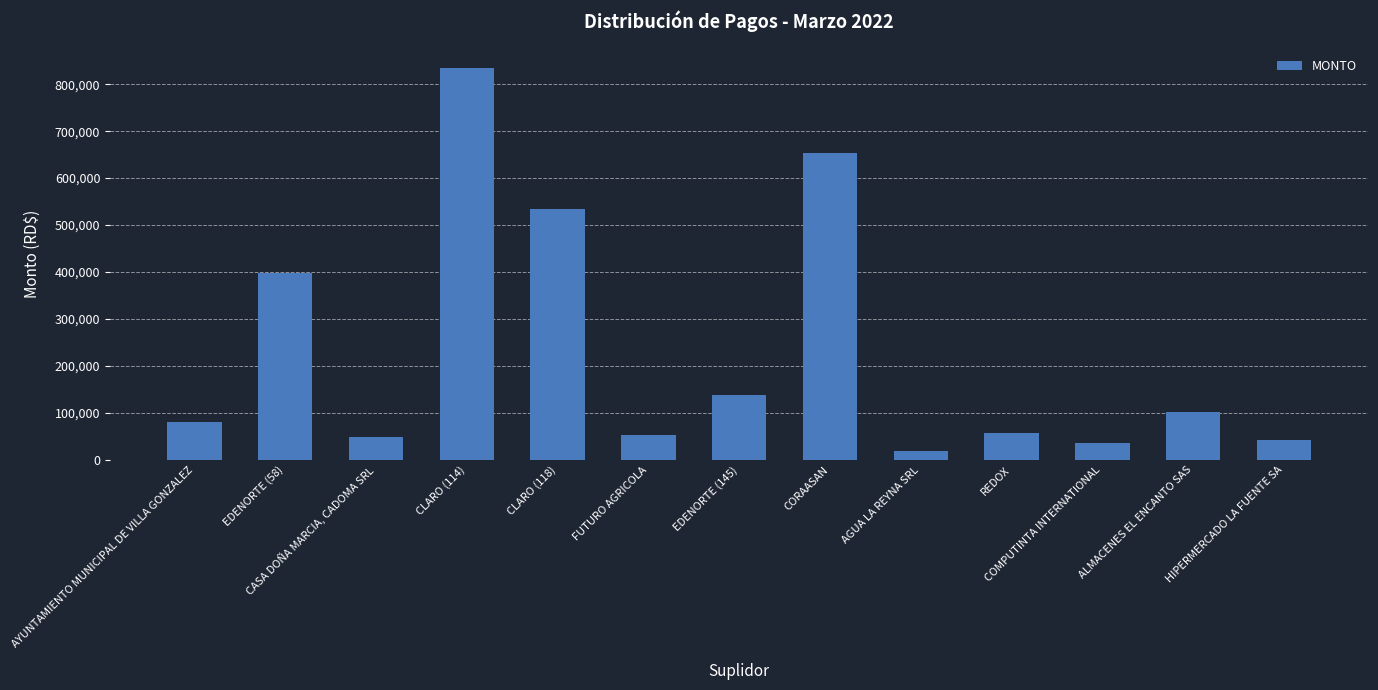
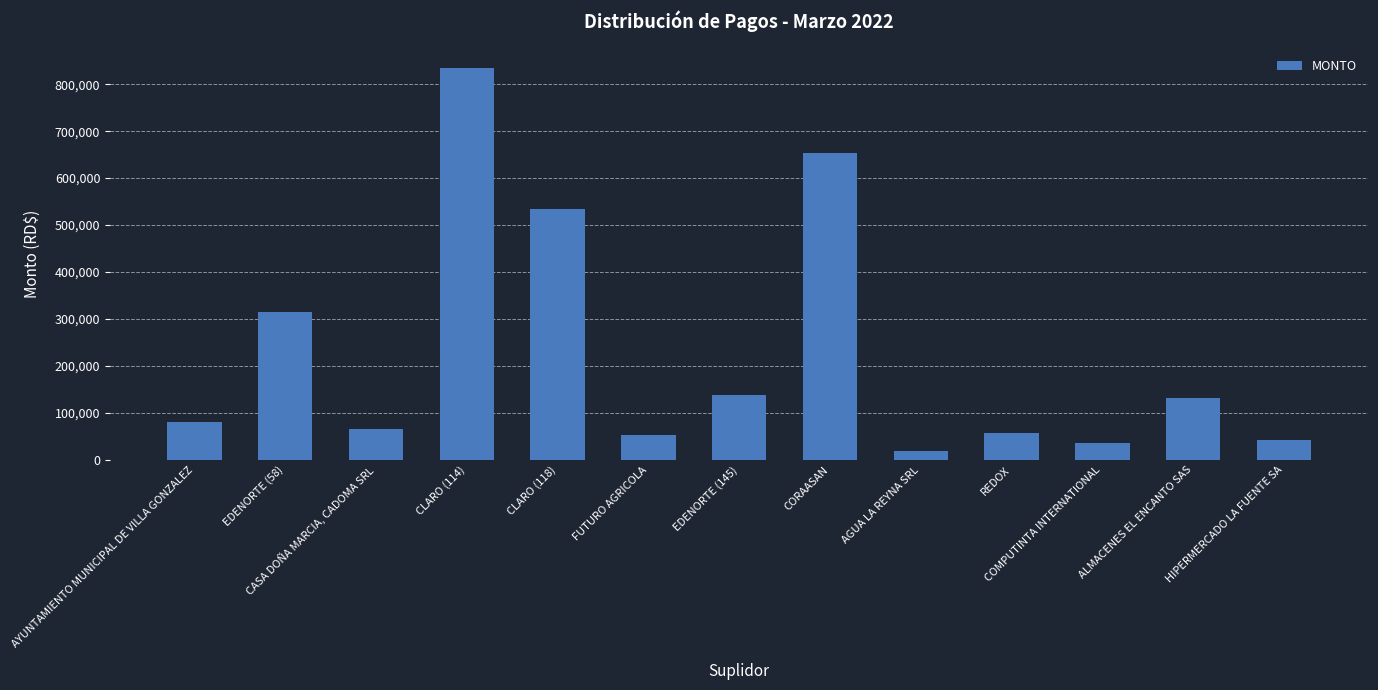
  {
    "AYUNTAMIENTO MUNICIPAL DE VILLA GONZALEZ": "80,000",
-   "EDENORTE (58)": "400,000",
-   "CASA DOÑA MARCIA, CADOMA SRL": "50,000",
+   "EDENORTE (58)": "310,000",
+   "CASA DOÑA MARCIA, CADOMA SRL": "70,000",
    "CLARO (114)": "830,000",
    "CLARO (118)": "530,000",
    "FUTURO AGRICOLA": "50,000",
    "EDENORTE (145)": "140,000",
    "CORAASAN": "650,000",
    "AGUA LA REYNA SRL": "20,000",
    "REDOX": "60,000",
    "COMPUTINTA INTERNATIONAL": "40,000",
-   "ALMACENES EL ENCANTO SAS": "100,000",
+   "ALMACENES EL ENCANTO SAS": "130,000",
    "HIPERMERCADO LA FUENTE SA": "40,000"
  }
